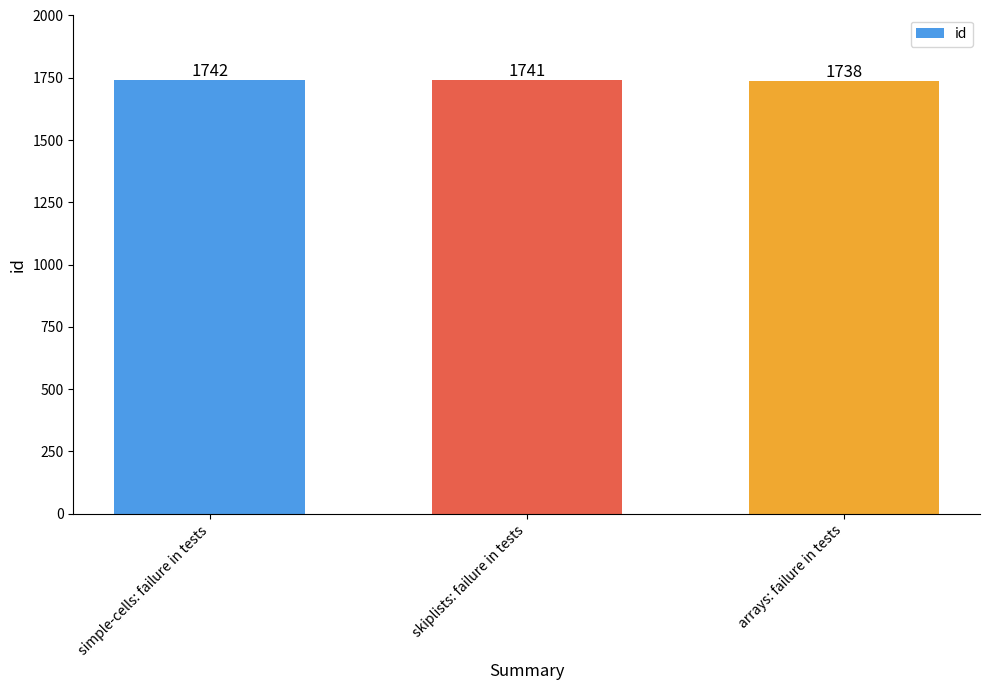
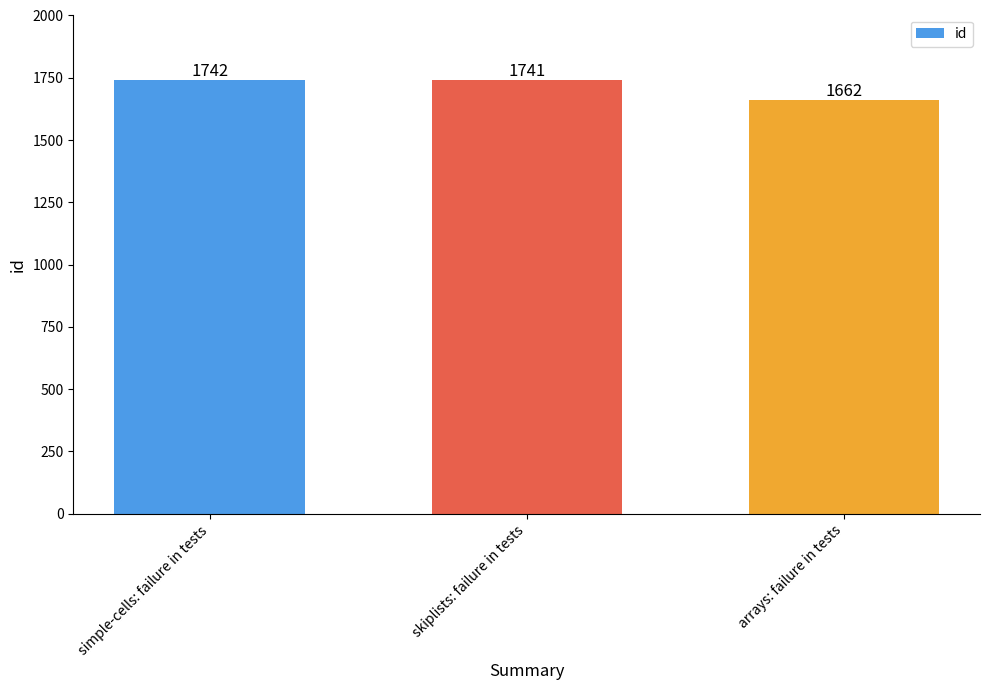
  {
    "simple-cells: failure in tests": 1742,
    "skiplists: failure in tests": 1741,
-   "arrays: failure in tests": 1738
+   "arrays: failure in tests": 1662
  }
